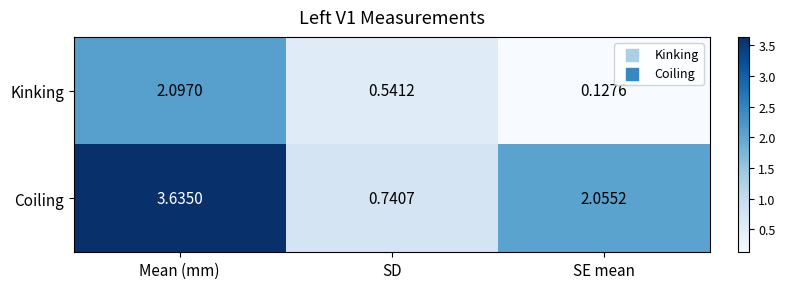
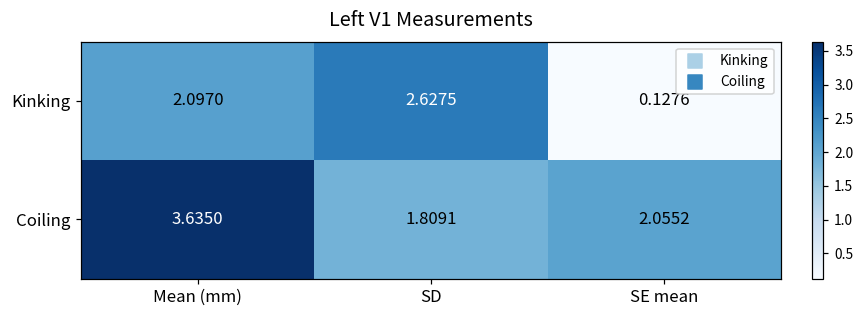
  {
    "Kinking": {
      "Mean (mm)": 2.0970,
-     "SD": 0.5412
+     "SD": 2.6275
    },
    "Coiling": {
      "Mean (mm)": 3.6350,
-     "SD": 0.7407,
+     "SD": 1.8091,
      "SE mean": 2.0552
    }
  }
